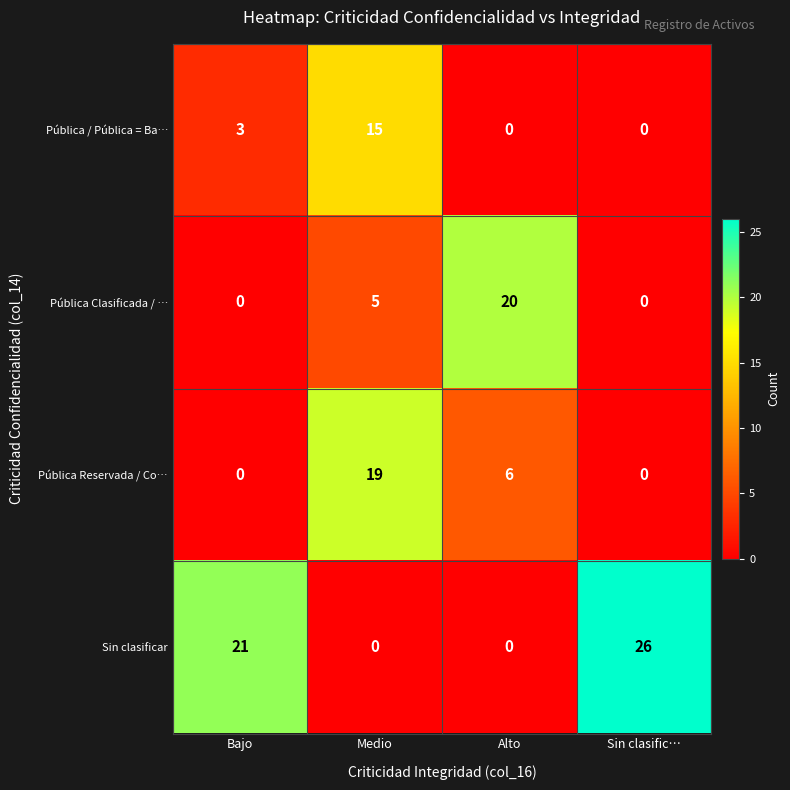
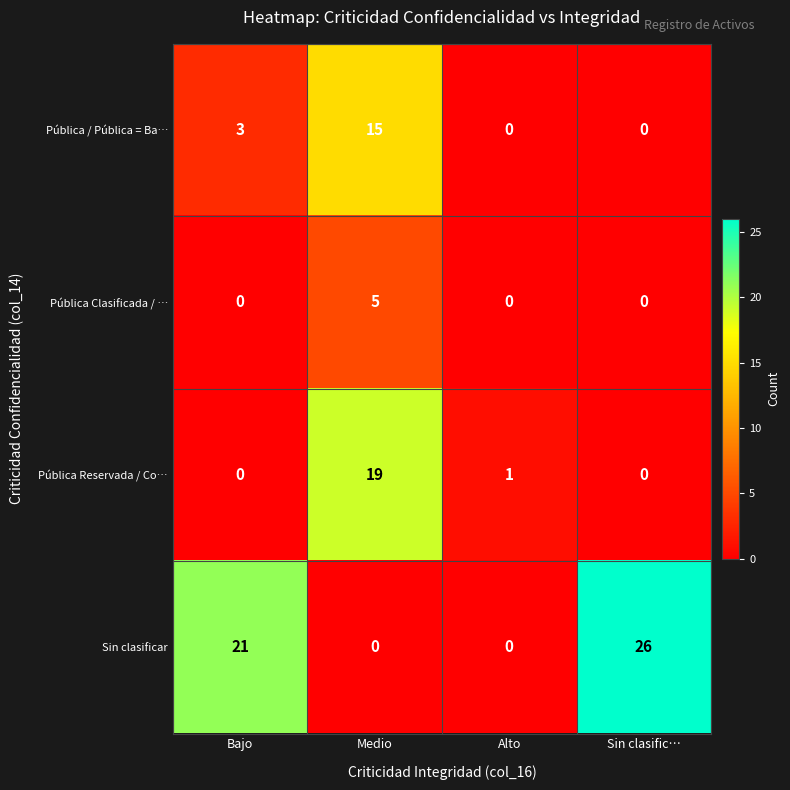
  {
    "Pública / Pública = Ba…": {
      "Bajo": 3,
      "Medio": 15,
      "Alto": 0,
      "Sin clasific…": 0
    },
    "Pública Clasificada / …": {
      "Bajo": 0,
      "Medio": 5,
-     "Alto": 20,
+     "Alto": 0,
      "Sin clasific…": 0
    },
    "Pública Reservada / Co…": {
      "Bajo": 0,
      "Medio": 19,
-     "Alto": 6,
+     "Alto": 1,
      "Sin clasific…": 0
    },
    "Sin clasificar": {
      "Bajo": 21,
      "Medio": 0,
      "Alto": 0,
      "Sin clasific…": 26
    }
  }
